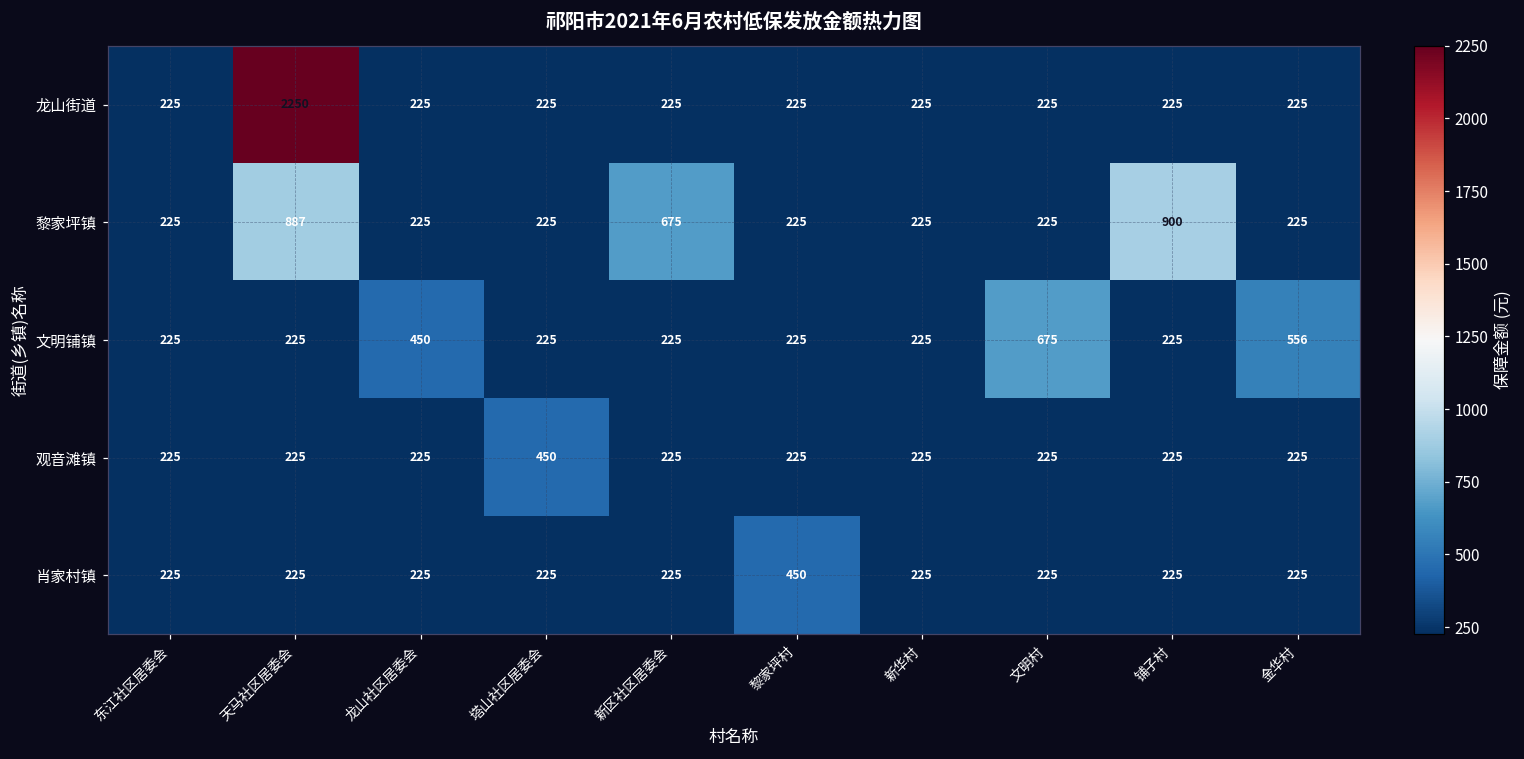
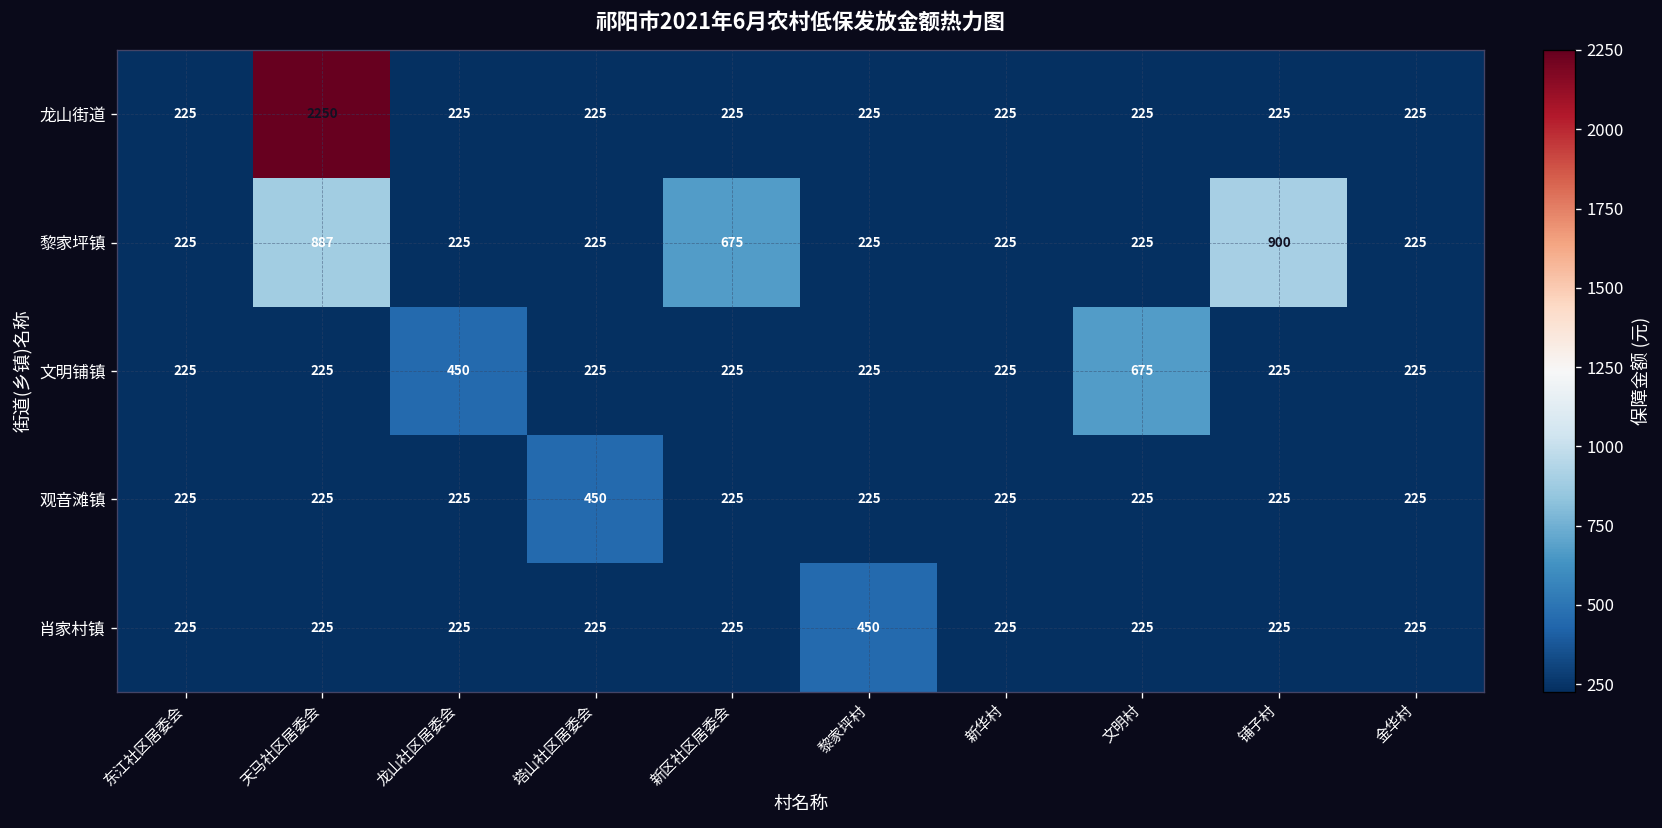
  {
    "龙山街道": {
      "东江社区居委会": 225,
      "天马社区居委会": 2250,
      "龙山社区居委会": 225,
      "塔山社区居委会": 225,
      "新区社区居委会": 225,
      "黎家坪村": 225,
      "新华村": 225,
      "文明村": 225,
      "铺子村": 225,
      "金华村": 225
    },
    "黎家坪镇": {
      "东江社区居委会": 225,
      "天马社区居委会": 887,
      "龙山社区居委会": 225,
      "塔山社区居委会": 225,
      "新区社区居委会": 675,
      "黎家坪村": 225,
      "新华村": 225,
      "文明村": 225,
      "铺子村": 900,
      "金华村": 225
    },
    "文明铺镇": {
      "东江社区居委会": 225,
      "天马社区居委会": 225,
      "龙山社区居委会": 450,
      "塔山社区居委会": 225,
      "新区社区居委会": 225,
      "黎家坪村": 225,
      "新华村": 225,
      "文明村": 675,
      "铺子村": 225,
-     "金华村": 556
+     "金华村": 225
    },
    "观音滩镇": {
      "东江社区居委会": 225,
      "天马社区居委会": 225,
      "龙山社区居委会": 225,
      "塔山社区居委会": 450,
      "新区社区居委会": 225,
      "黎家坪村": 225,
      "新华村": 225,
      "文明村": 225,
      "铺子村": 225,
      "金华村": 225
    },
    "肖家村镇": {
      "东江社区居委会": 225,
      "天马社区居委会": 225,
      "龙山社区居委会": 225,
      "塔山社区居委会": 225,
      "新区社区居委会": 225,
      "黎家坪村": 450,
      "新华村": 225,
      "文明村": 225,
      "铺子村": 225,
      "金华村": 225
    }
  }
